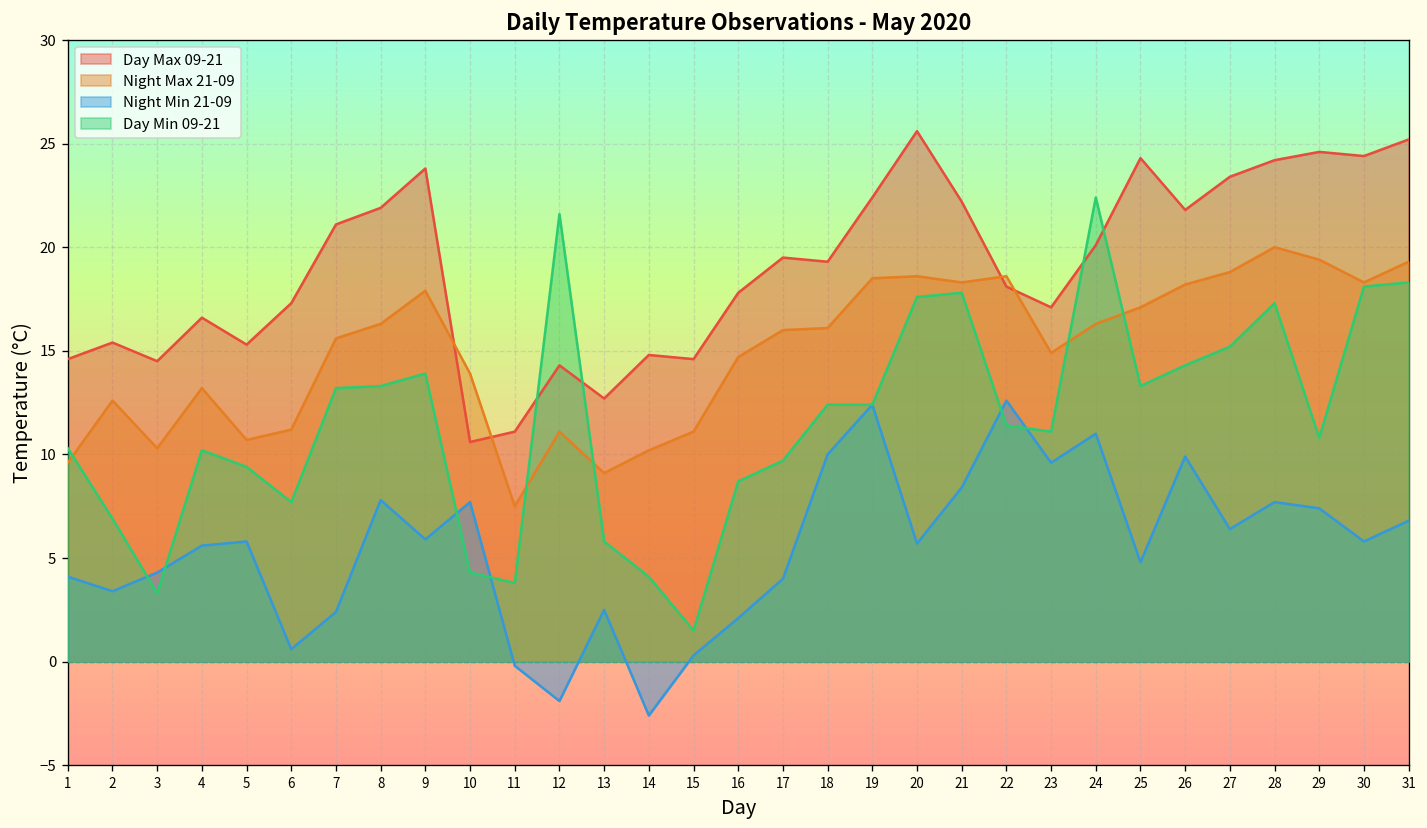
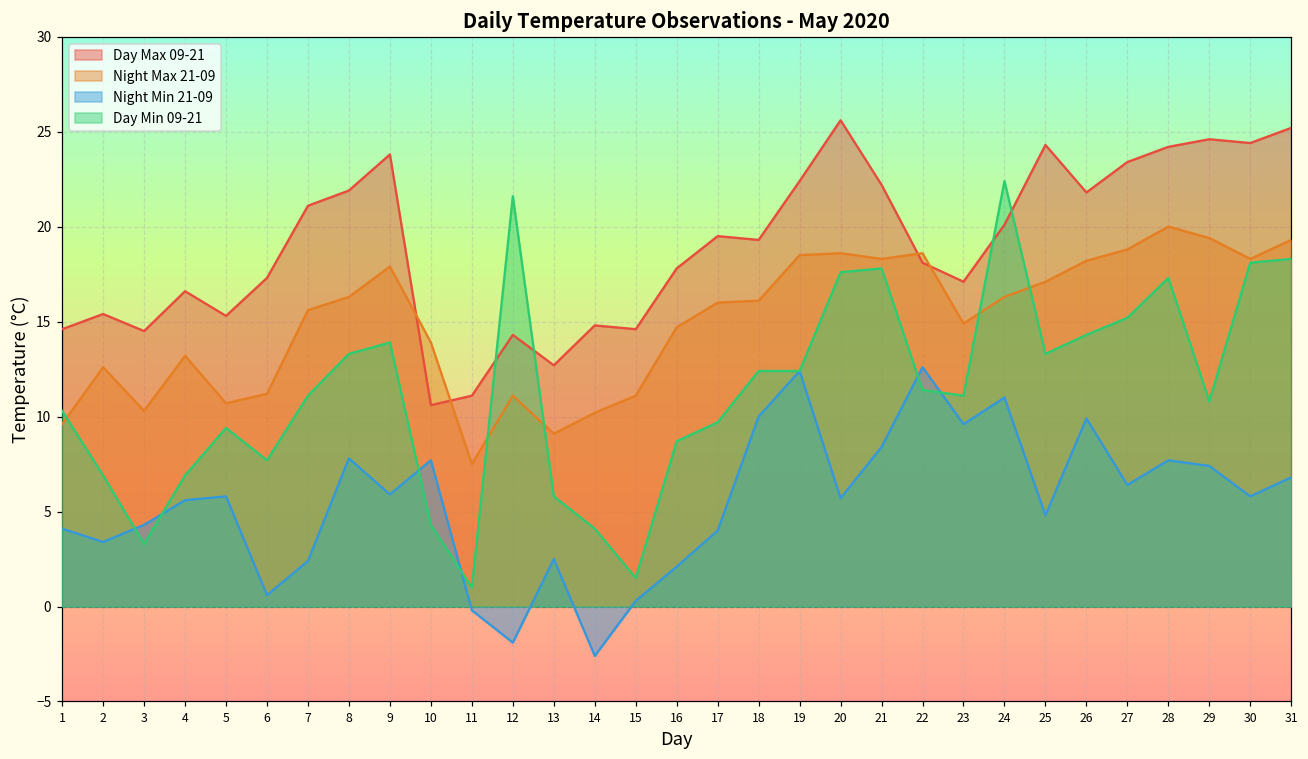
  {
    "Day Min 09-21": {
      "1": 10.3,
      "2": 6.9,
      "3": 3.3,
-     "4": 10.2,
+     "4": 6.9,
      "5": 9.4,
      "6": 7.7,
-     "7": 13.2,
+     "7": 11.1,
      "8": 13.3,
      "9": 13.9,
      "10": 4.3,
-     "11": 3.8,
+     "11": 1.0,
      "12": 21.6,
      "13": 5.8,
      "14": 4.1,
      "15": 1.5,
      "16": 8.7,
      "17": 9.7,
      "18": 12.4,
      "20": 17.6,
      "21": 17.8,
      "22": 11.4,
      "23": 11.1,
      "24": 22.4,
      "25": 13.3,
      "26": 14.3,
      "27": 15.2,
      "28": 17.3,
      "29": 10.8,
      "30": 18.1,
      "31": 18.3
    }
  }
